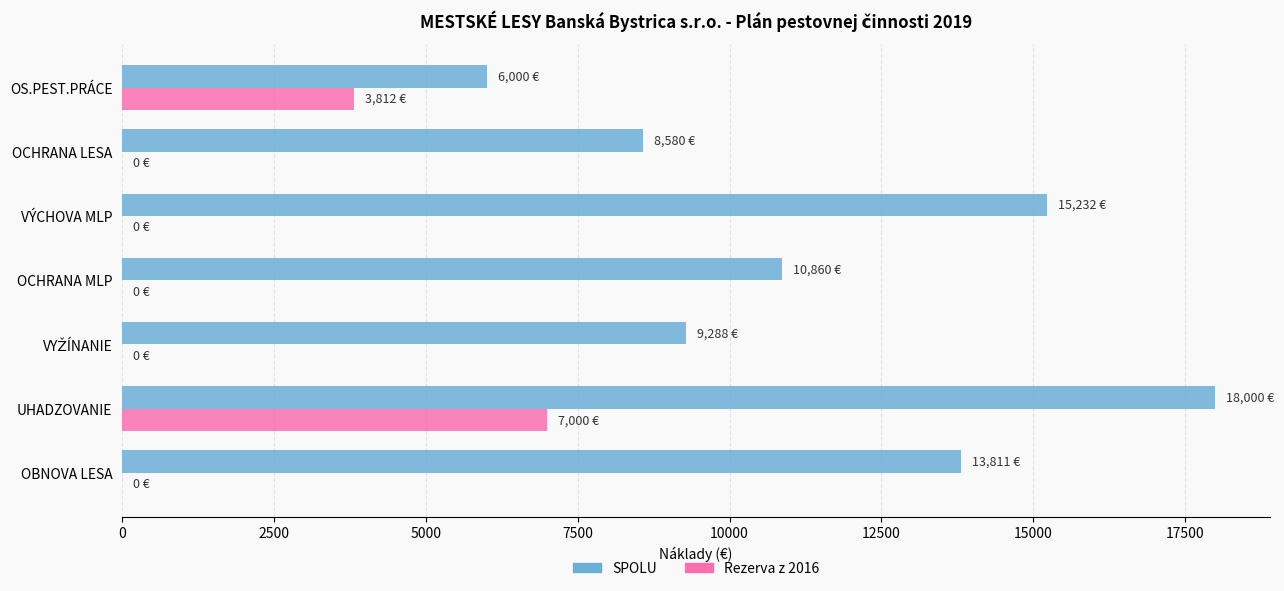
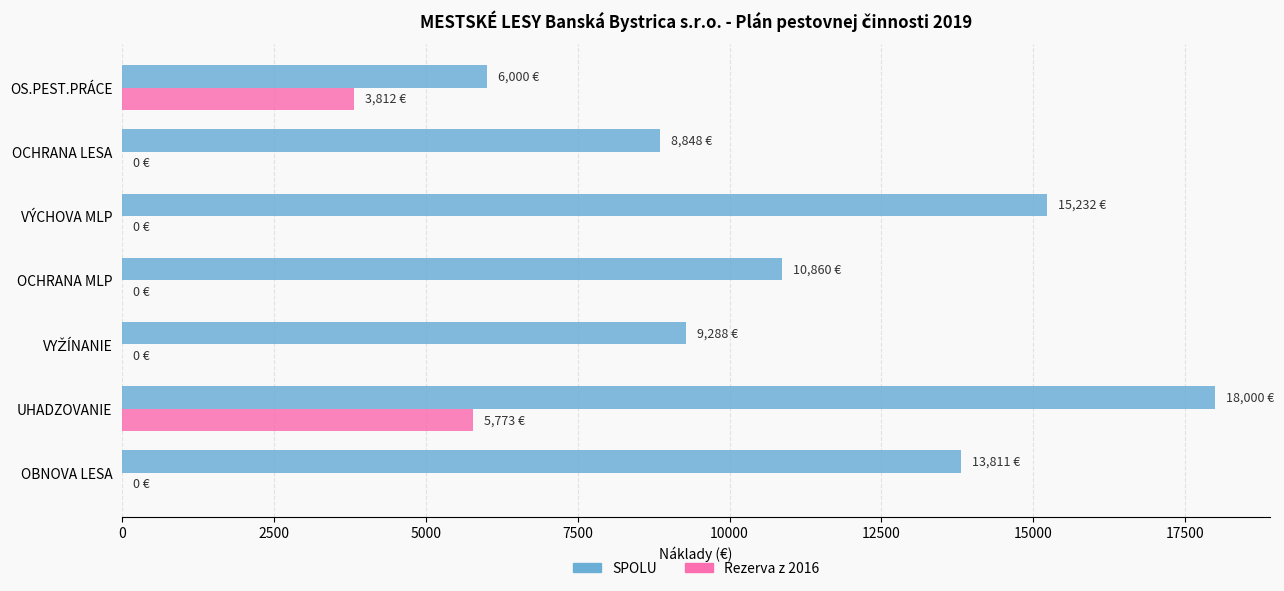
  {
    "SPOLU": {
      "OS.PEST.PRÁCE": "6,000",
-     "OCHRANA LESA": "8,580",
+     "OCHRANA LESA": "8,848",
      "VÝCHOVA MLP": "15,232",
      "OCHRANA MLP": "10,860",
      "VYŽÍNANIE": "9,288",
      "UHADZOVANIE": "18,000",
      "OBNOVA LESA": "13,811"
    },
    "Rezerva z 2016": {
      "OS.PEST.PRÁCE": "3,812",
      "OCHRANA LESA": "0",
      "VÝCHOVA MLP": "0",
      "OCHRANA MLP": "0",
      "VYŽÍNANIE": "0",
-     "UHADZOVANIE": "7,000",
+     "UHADZOVANIE": "5,773",
      "OBNOVA LESA": "0"
    }
  }
